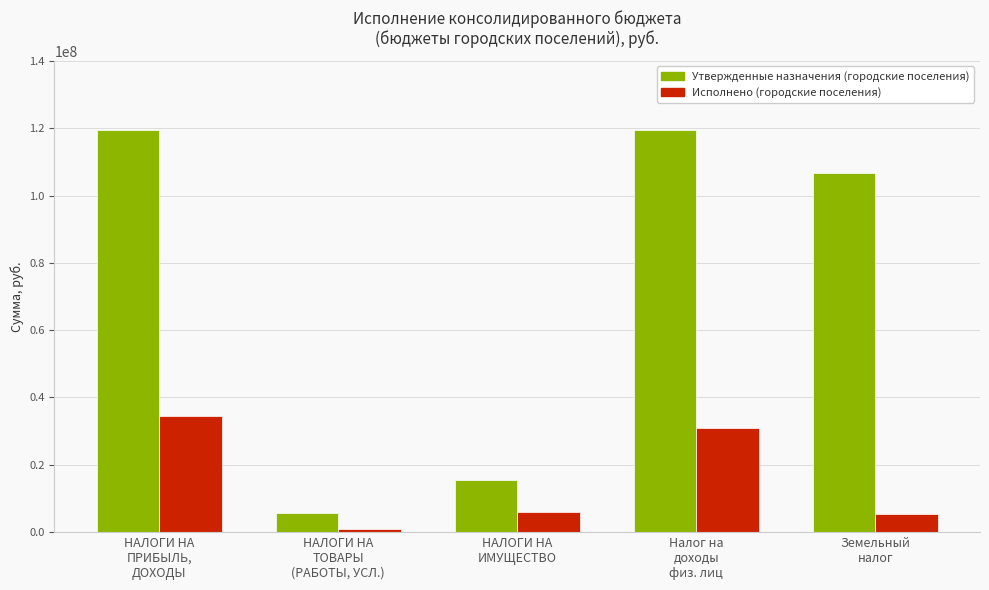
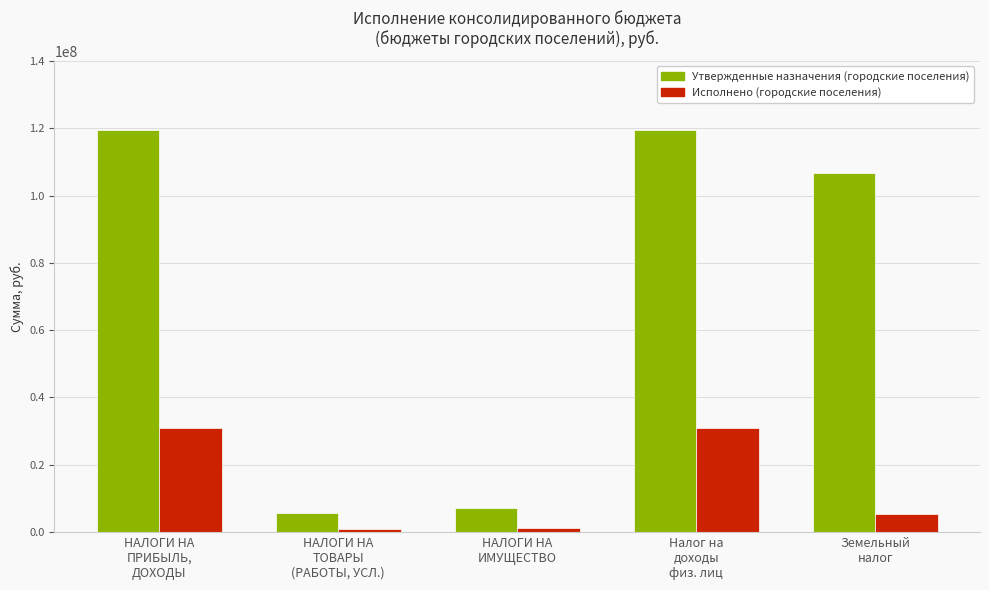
  {
    "Утвержденные назначения (городские поселения)": {
      "НАЛОГИ НА ПРИБЫЛЬ, ДОХОДЫ": 119000000,
      "НАЛОГИ НА ТОВАРЫ (РАБОТЫ, УСЛ.)": 6000000,
-     "НАЛОГИ НА ИМУЩЕСТВО": 15000000,
+     "НАЛОГИ НА ИМУЩЕСТВО": 7000000,
      "Налог на доходы физ. лиц": 119000000,
      "Земельный налог": 107000000
    },
    "Исполнено (городские поселения)": {
-     "НАЛОГИ НА ПРИБЫЛЬ, ДОХОДЫ": 34000000,
+     "НАЛОГИ НА ПРИБЫЛЬ, ДОХОДЫ": 31000000,
      "НАЛОГИ НА ТОВАРЫ (РАБОТЫ, УСЛ.)": 1000000,
-     "НАЛОГИ НА ИМУЩЕСТВО": 6000000,
+     "НАЛОГИ НА ИМУЩЕСТВО": 1000000,
      "Налог на доходы физ. лиц": 31000000,
      "Земельный налог": 5000000
    }
  }
